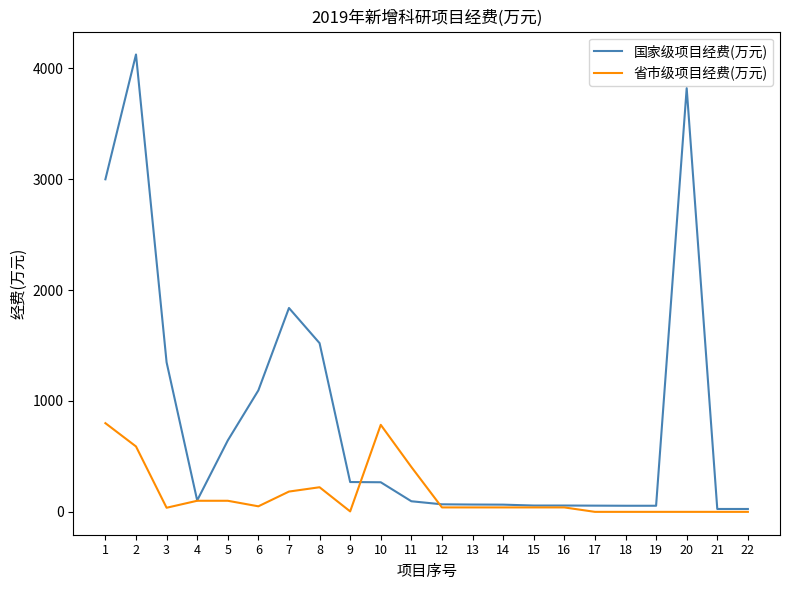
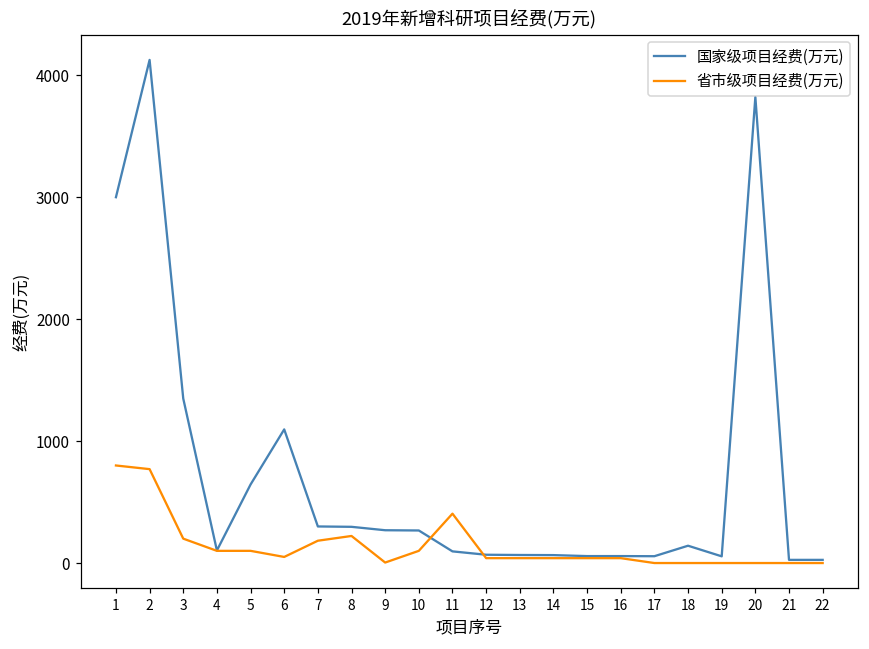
  {
    "国家级项目经费(万元)": {
      "1": 3000,
      "2": 4130,
      "3": 1350,
      "5": 640,
      "6": 1100,
-     "7": 1840,
-     "8": 1520,
+     "7": 300,
+     "8": 300,
      "9": 270,
      "10": 270,
      "11": 100,
      "12": 70,
      "13": 70,
      "14": 70,
      "17": 60,
-     "18": 60,
+     "18": 140,
      "19": 60,
      "20": 3820,
      "21": 30,
      "22": 30
    },
    "省市级项目经费(万元)": {
      "1": 800,
-     "2": 590,
-     "3": 40,
+     "2": 770,
+     "3": 200,
      "5": 100,
      "6": 50,
      "7": 180,
      "8": 220,
      "9": 0,
-     "10": 790,
+     "10": 100,
      "11": 410,
      "12": 40,
      "13": 40,
      "14": 40,
      "17": 0,
      "18": 0,
      "19": 0,
      "20": 0,
      "21": 0,
      "22": 0
    }
  }
